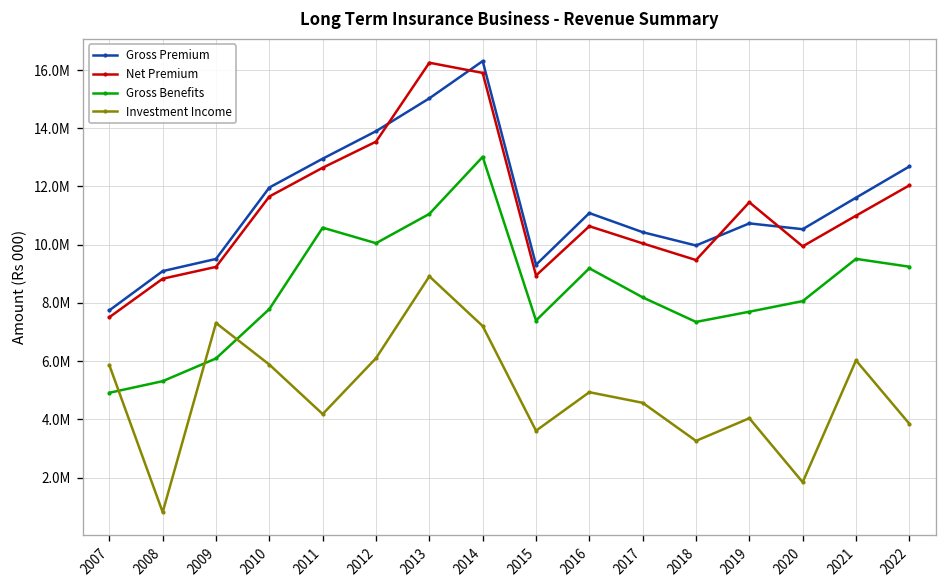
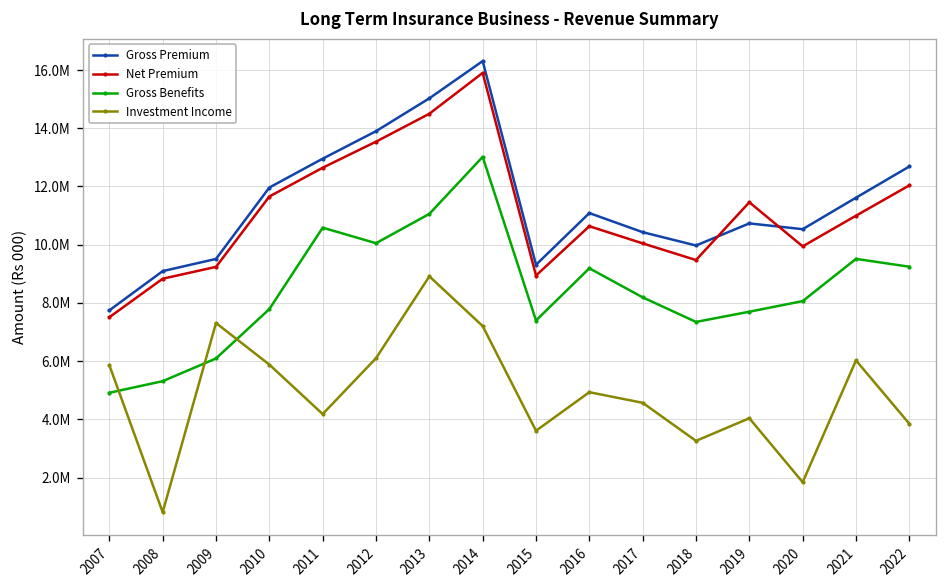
  {
    "Gross Premium": {
      "2007": 7700000,
      "2008": 9100000,
      "2009": 9500000,
      "2010": 12000000,
      "2011": 13000000,
      "2012": 13900000,
      "2013": 15000000,
      "2014": 16300000,
      "2015": 9300000,
      "2016": 11100000,
      "2017": 10400000,
      "2018": 10000000,
      "2019": 10700000,
      "2020": 10500000,
      "2021": 11600000,
      "2022": 12700000
    },
    "Net Premium": {
      "2007": 7500000,
      "2008": 8800000,
      "2009": 9200000,
      "2010": 11700000,
      "2011": 12600000,
      "2012": 13500000,
-     "2013": 16300000,
+     "2013": 14500000,
      "2014": 15900000,
      "2015": 8900000,
      "2016": 10600000,
      "2017": 10000000,
      "2018": 9500000,
      "2019": 11500000,
      "2020": 9900000,
      "2021": 11000000,
      "2022": 12000000
    },
    "Gross Benefits": {
      "2007": 4900000,
      "2008": 5300000,
      "2009": 6100000,
      "2010": 7800000,
      "2011": 10600000,
      "2012": 10100000,
      "2013": 11100000,
      "2014": 13000000,
      "2015": 7400000,
      "2016": 9200000,
      "2017": 8200000,
      "2018": 7300000,
      "2019": 7700000,
      "2020": 8100000,
      "2021": 9500000,
      "2022": 9200000
    },
    "Investment Income": {
      "2007": 5900000,
      "2008": 800000,
      "2009": 7300000,
      "2010": 5900000,
      "2011": 4200000,
      "2012": 6100000,
      "2013": 8900000,
      "2014": 7200000,
      "2015": 3600000,
      "2016": 4900000,
      "2017": 4600000,
      "2018": 3300000,
      "2019": 4000000,
      "2020": 1800000,
      "2021": 6000000,
      "2022": 3800000
    }
  }
